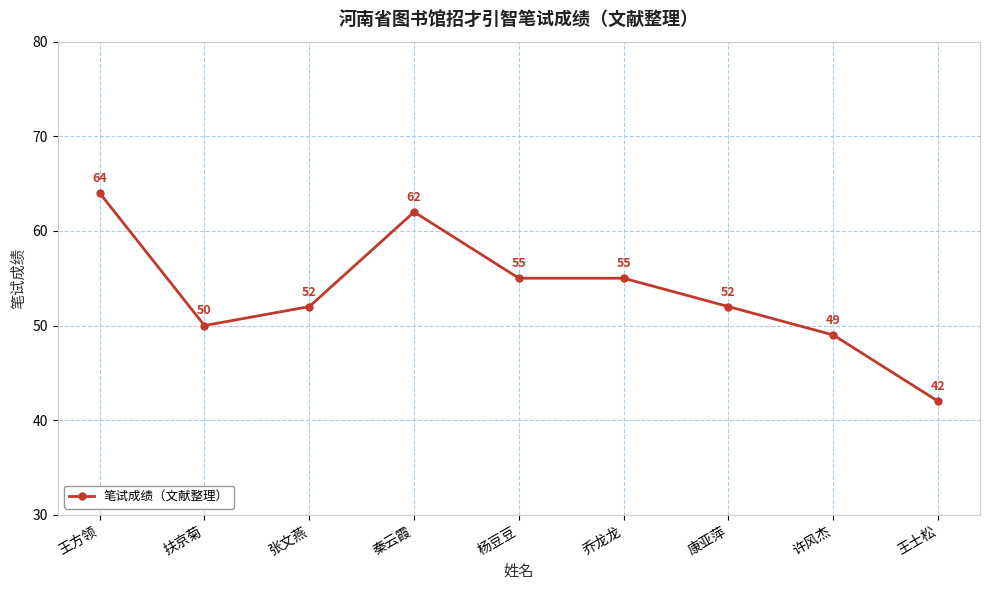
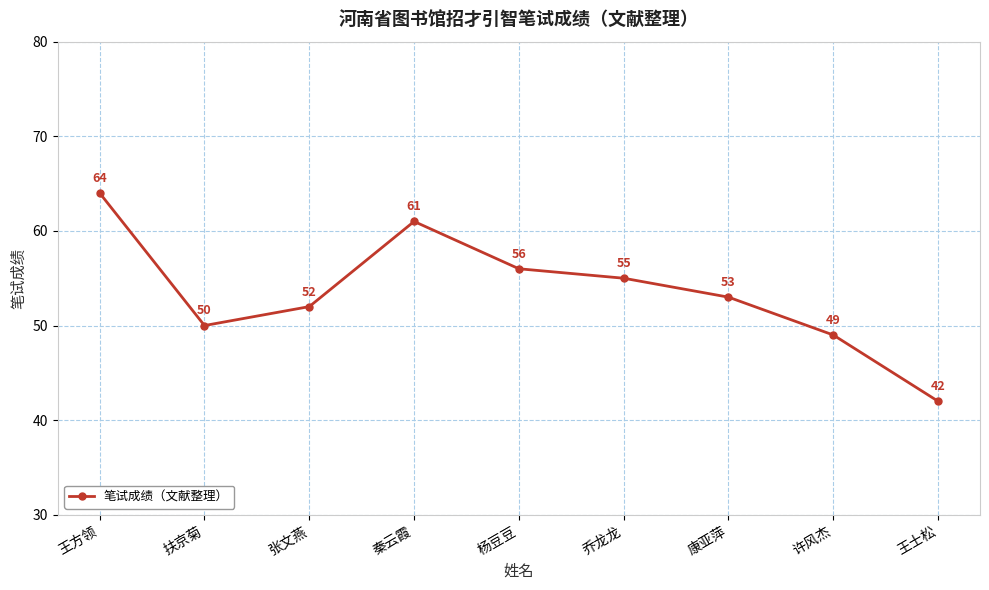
  {
    "王方领": 64,
    "扶京菊": 50,
    "张文燕": 52,
-   "秦云霞": 62,
-   "杨豆豆": 55,
+   "秦云霞": 61,
+   "杨豆豆": 56,
    "乔龙龙": 55,
-   "康亚萍": 52,
+   "康亚萍": 53,
    "许风杰": 49,
    "王士松": 42
  }
